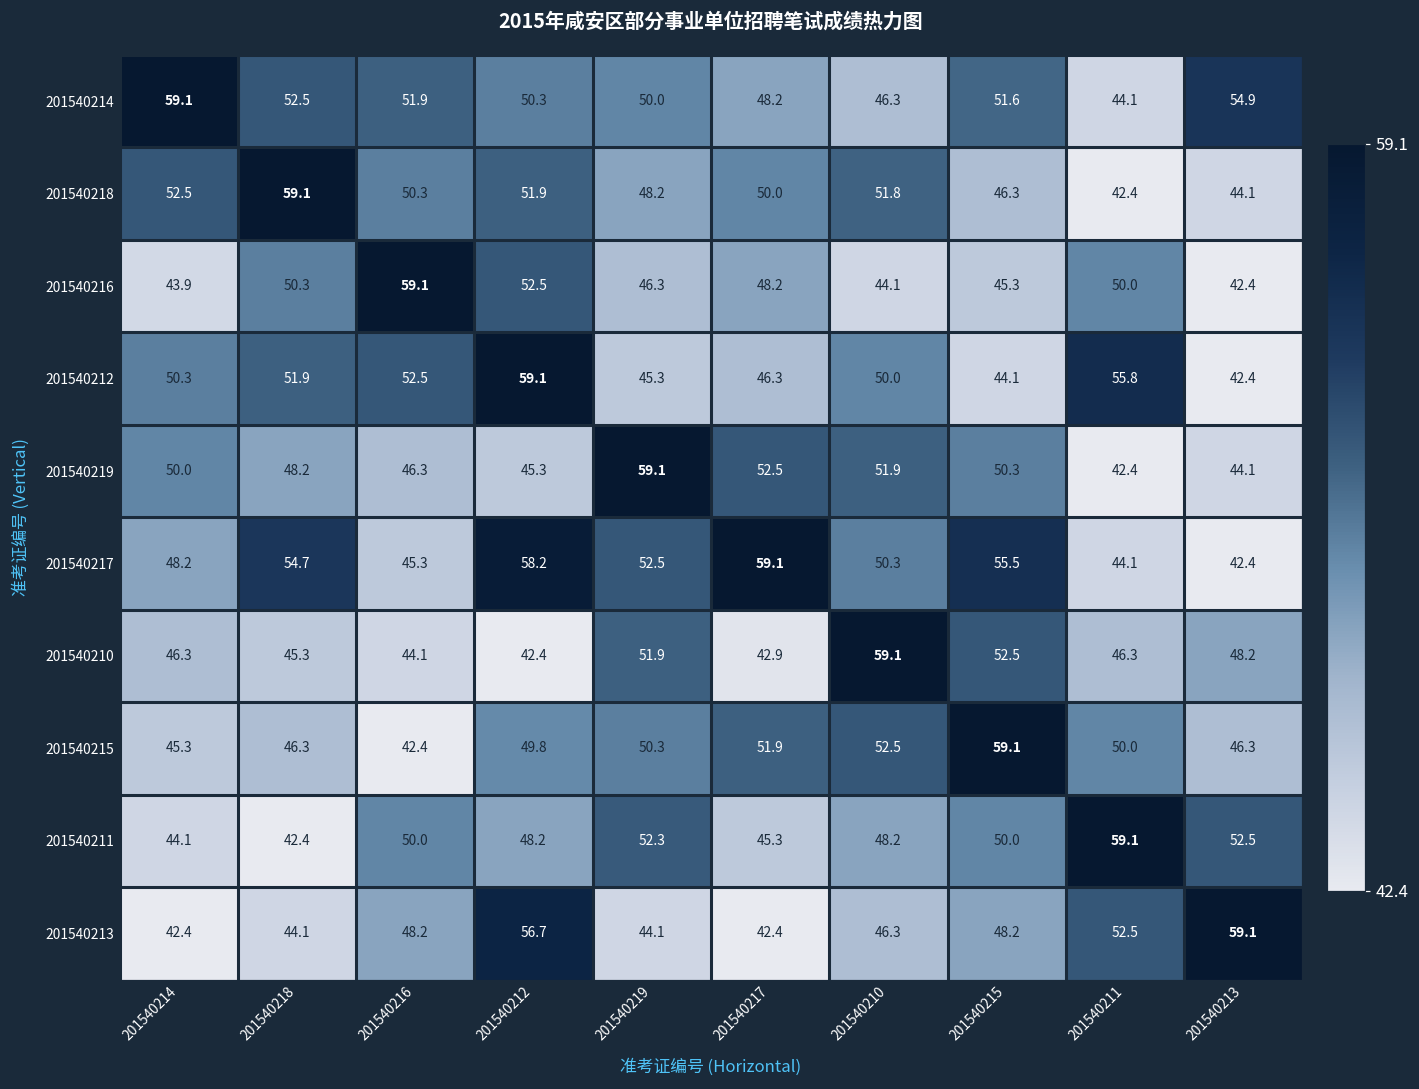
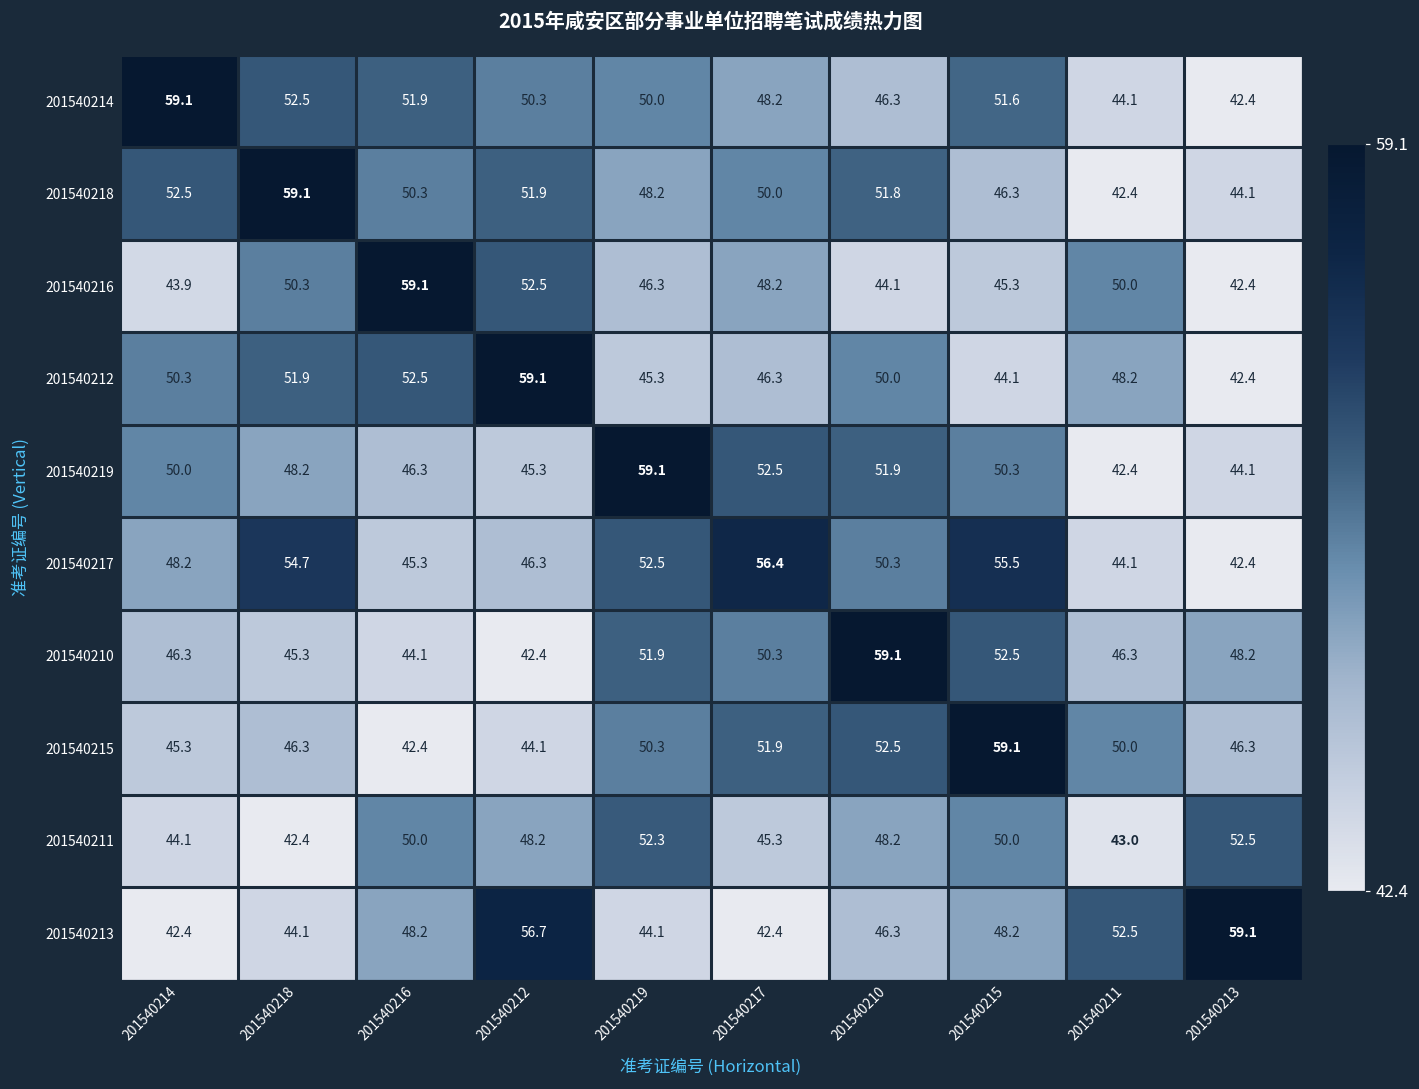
  {
    "201540214": {
      "201540214": 59.1,
      "201540218": 52.5,
      "201540216": 51.9,
      "201540212": 50.3,
      "201540219": 50.0,
      "201540217": 48.2,
      "201540210": 46.3,
      "201540215": 51.6,
      "201540211": 44.1,
-     "201540213": 54.9
+     "201540213": 42.4
    },
    "201540218": {
      "201540214": 52.5,
      "201540218": 59.1,
      "201540216": 50.3,
      "201540212": 51.9,
      "201540219": 48.2,
      "201540217": 50.0,
      "201540210": 51.8,
      "201540215": 46.3,
      "201540211": 42.4,
      "201540213": 44.1
    },
    "201540216": {
      "201540214": 43.9,
      "201540218": 50.3,
      "201540216": 59.1,
      "201540212": 52.5,
      "201540219": 46.3,
      "201540217": 48.2,
      "201540210": 44.1,
      "201540215": 45.3,
      "201540211": 50.0,
      "201540213": 42.4
    },
    "201540212": {
      "201540214": 50.3,
      "201540218": 51.9,
      "201540216": 52.5,
      "201540212": 59.1,
      "201540219": 45.3,
      "201540217": 46.3,
      "201540210": 50.0,
      "201540215": 44.1,
-     "201540211": 55.8,
+     "201540211": 48.2,
      "201540213": 42.4
    },
    "201540219": {
      "201540214": 50.0,
      "201540218": 48.2,
      "201540216": 46.3,
      "201540212": 45.3,
      "201540219": 59.1,
      "201540217": 52.5,
      "201540210": 51.9,
      "201540215": 50.3,
      "201540211": 42.4,
      "201540213": 44.1
    },
    "201540217": {
      "201540214": 48.2,
      "201540218": 54.7,
      "201540216": 45.3,
-     "201540212": 58.2,
+     "201540212": 46.3,
      "201540219": 52.5,
-     "201540217": 59.1,
+     "201540217": 56.4,
      "201540210": 50.3,
      "201540215": 55.5,
      "201540211": 44.1,
      "201540213": 42.4
    },
    "201540210": {
      "201540214": 46.3,
      "201540218": 45.3,
      "201540216": 44.1,
      "201540212": 42.4,
      "201540219": 51.9,
-     "201540217": 42.9,
+     "201540217": 50.3,
      "201540210": 59.1,
      "201540215": 52.5,
      "201540211": 46.3,
      "201540213": 48.2
    },
    "201540215": {
      "201540214": 45.3,
      "201540218": 46.3,
      "201540216": 42.4,
-     "201540212": 49.8,
+     "201540212": 44.1,
      "201540219": 50.3,
      "201540217": 51.9,
      "201540210": 52.5,
      "201540215": 59.1,
      "201540211": 50.0,
      "201540213": 46.3
    },
    "201540211": {
      "201540214": 44.1,
      "201540218": 42.4,
      "201540216": 50.0,
      "201540212": 48.2,
      "201540219": 52.3,
      "201540217": 45.3,
      "201540210": 48.2,
      "201540215": 50.0,
-     "201540211": 59.1,
+     "201540211": 43.0,
      "201540213": 52.5
    },
    "201540213": {
      "201540214": 42.4,
      "201540218": 44.1,
      "201540216": 48.2,
      "201540212": 56.7,
      "201540219": 44.1,
      "201540217": 42.4,
      "201540210": 46.3,
      "201540215": 48.2,
      "201540211": 52.5,
      "201540213": 59.1
    }
  }
